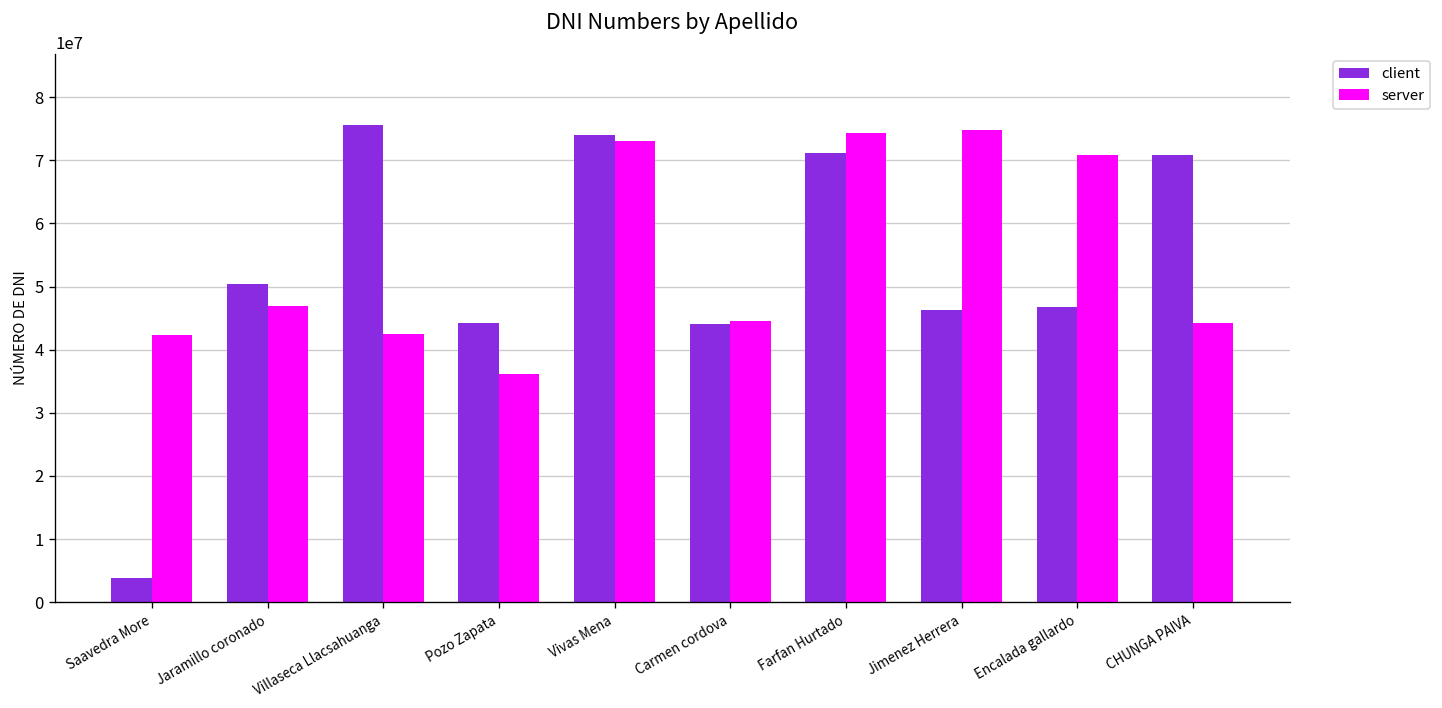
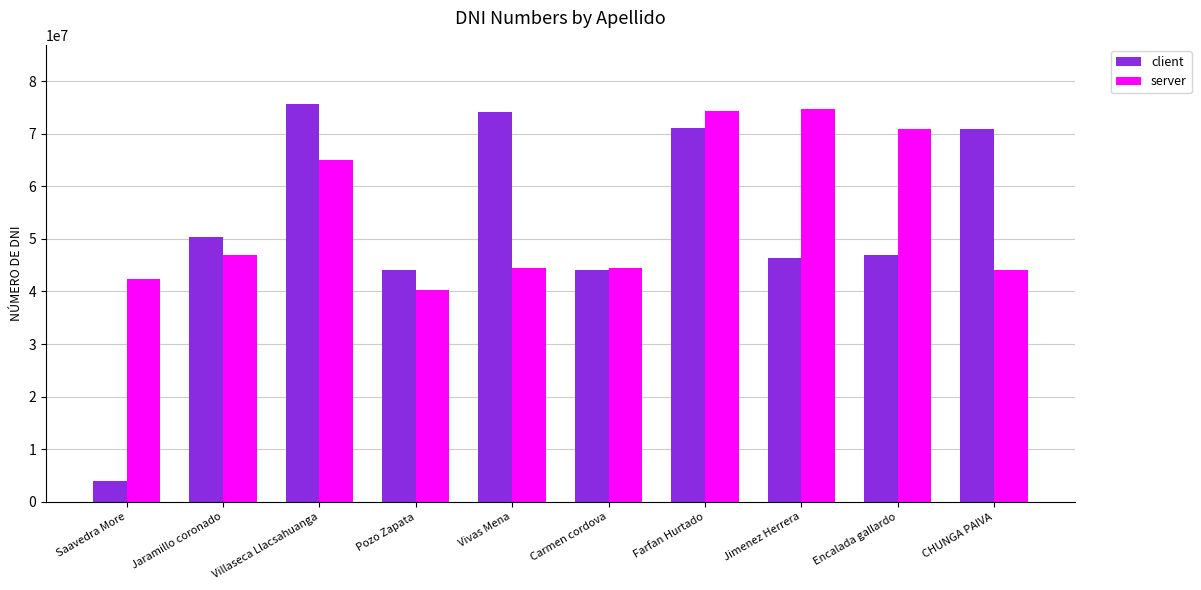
  {
    "client": {
      "Saavedra More": 4000000,
      "Jaramillo coronado": 50000000,
      "Villaseca Llacsahuanga": 76000000,
      "Pozo Zapata": 44000000,
      "Vivas Mena": 74000000,
      "Carmen cordova": 44000000,
      "Farfan Hurtado": 71000000,
      "Jimenez Herrera": 46000000,
      "Encalada gallardo": 47000000,
      "CHUNGA PAIVA": 71000000
    },
    "server": {
      "Saavedra More": 42000000,
      "Jaramillo coronado": 47000000,
-     "Villaseca Llacsahuanga": 42000000,
-     "Pozo Zapata": 36000000,
-     "Vivas Mena": 73000000,
+     "Villaseca Llacsahuanga": 65000000,
+     "Pozo Zapata": 40000000,
+     "Vivas Mena": 44000000,
      "Carmen cordova": 44000000,
      "Farfan Hurtado": 74000000,
      "Jimenez Herrera": 75000000,
      "Encalada gallardo": 71000000,
      "CHUNGA PAIVA": 44000000
    }
  }
